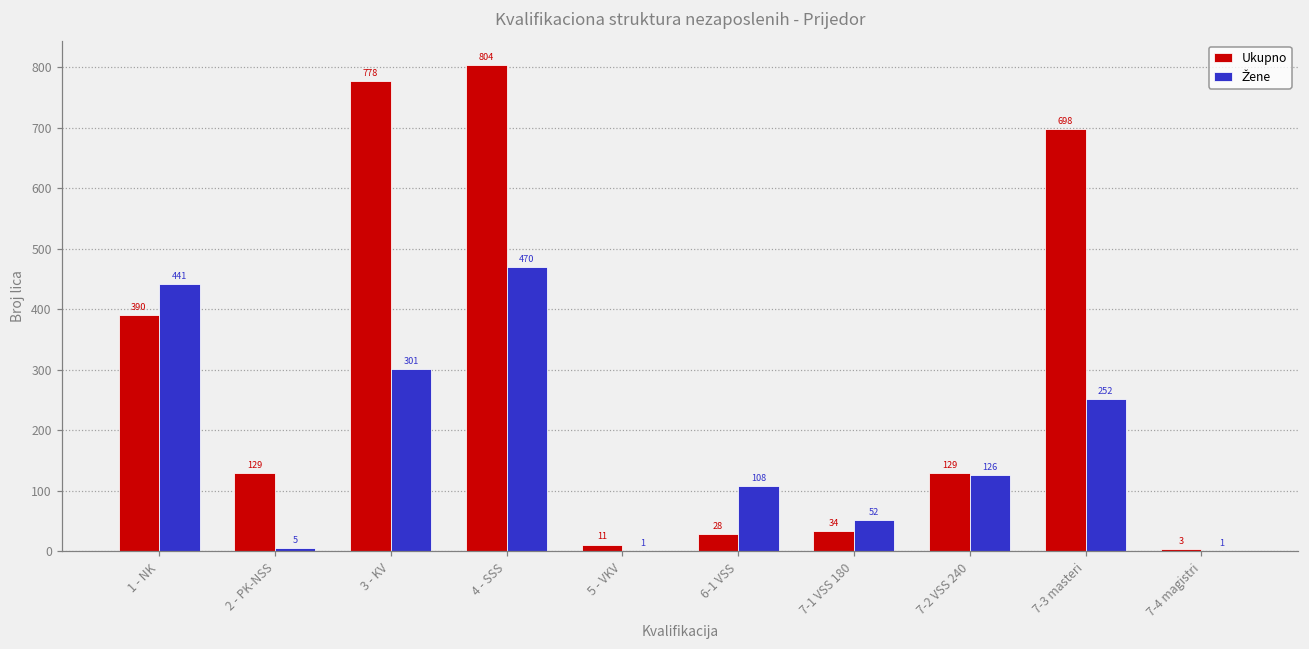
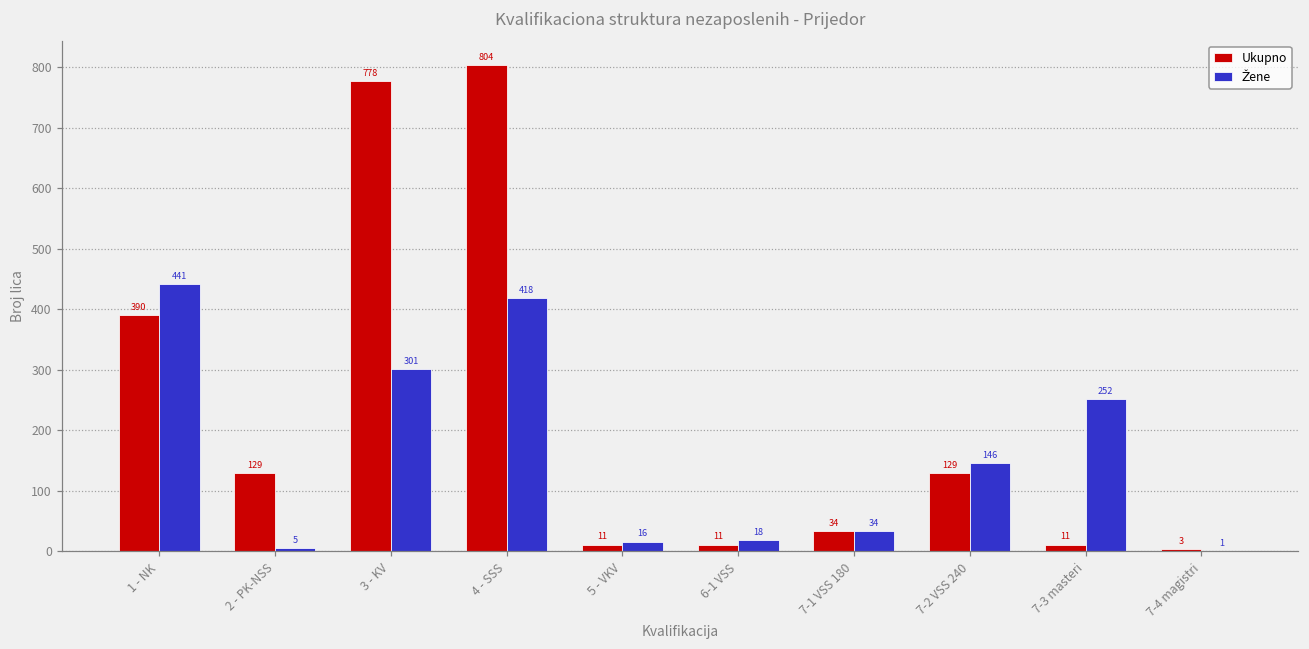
  {
    "Ukupno": {
      "1 - NK": 390,
      "2 - PK-NSS": 129,
      "3 - KV": 778,
      "4 - SSS": 804,
      "5 - VKV": 11,
-     "6-1 VSS": 28,
+     "6-1 VSS": 11,
      "7-1 VSS 180": 34,
      "7-2 VSS 240": 129,
-     "7-3 masteri": 698,
+     "7-3 masteri": 11,
      "7-4 magistri": 3
    },
    "Žene": {
      "1 - NK": 441,
      "2 - PK-NSS": 5,
      "3 - KV": 301,
-     "4 - SSS": 470,
-     "5 - VKV": 1,
-     "6-1 VSS": 108,
-     "7-1 VSS 180": 52,
-     "7-2 VSS 240": 126,
+     "4 - SSS": 418,
+     "5 - VKV": 16,
+     "6-1 VSS": 18,
+     "7-1 VSS 180": 34,
+     "7-2 VSS 240": 146,
      "7-3 masteri": 252,
      "7-4 magistri": 1
    }
  }
